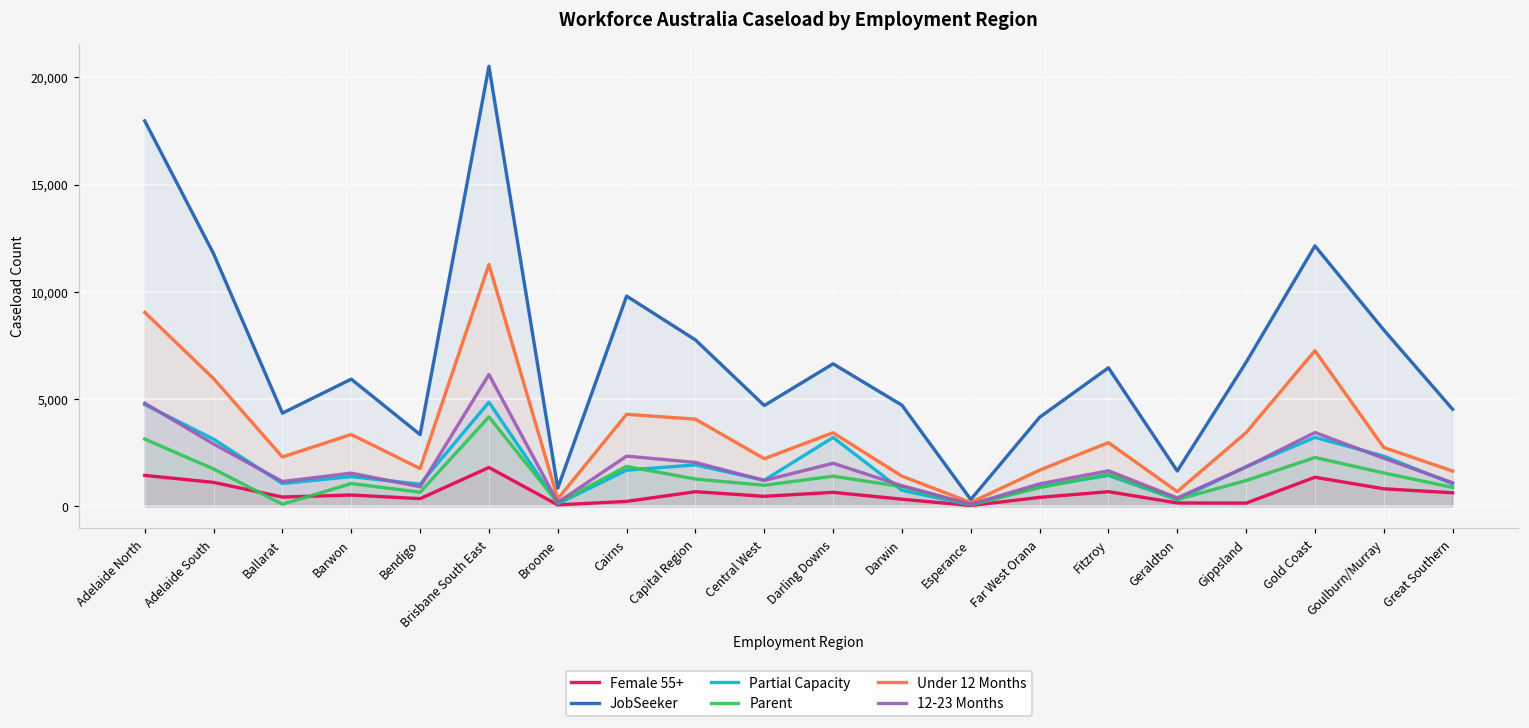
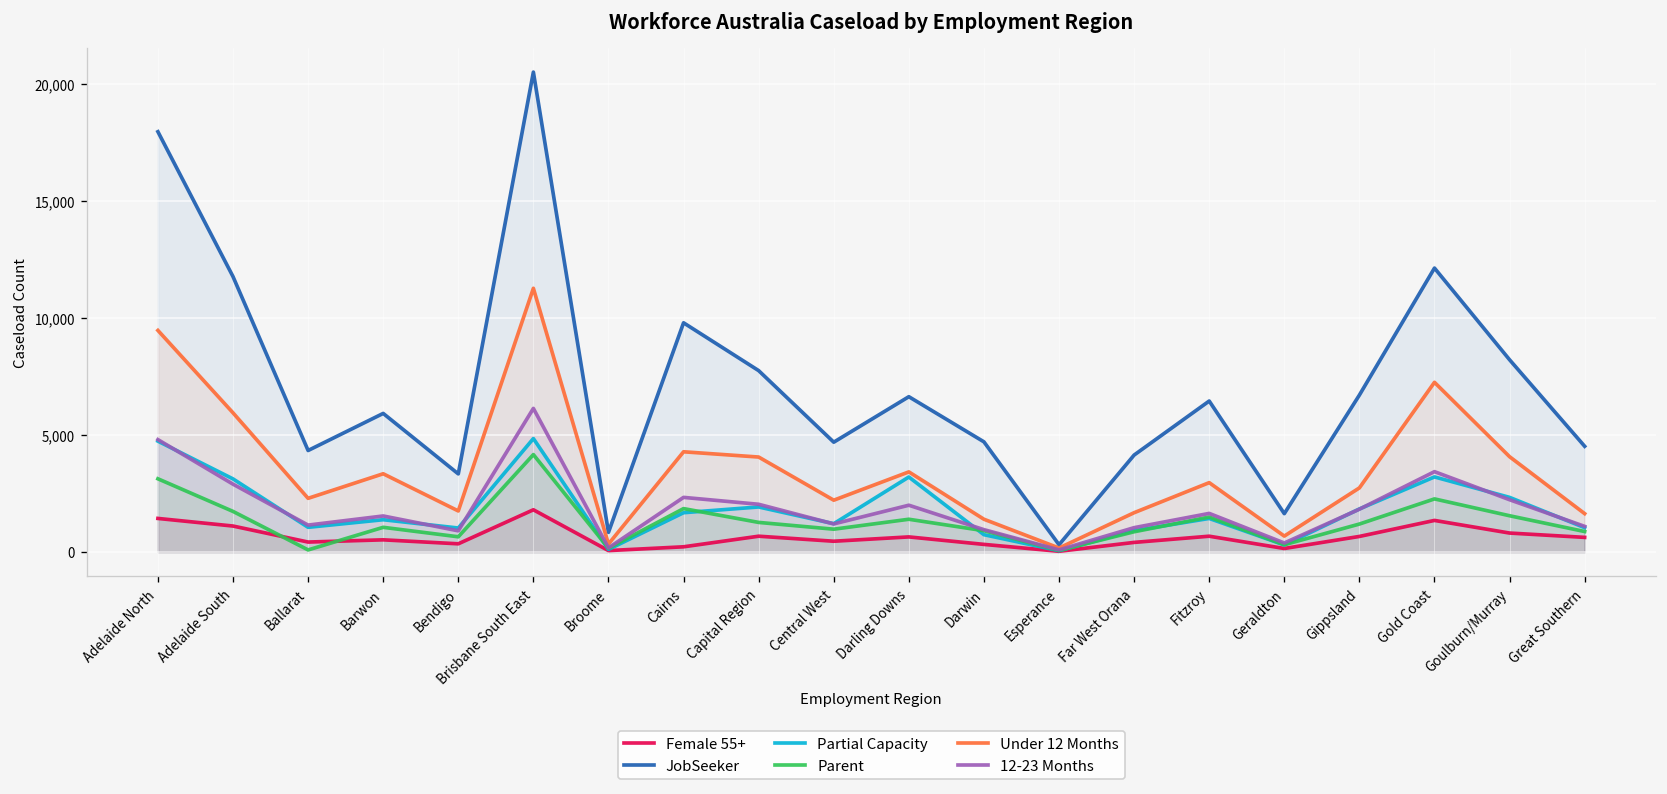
  {
    "Female 55+": {
      "Adelaide North": "1,400",
      "Adelaide South": "1,100",
      "Ballarat": "400",
      "Barwon": "500",
      "Bendigo": "400",
      "Brisbane South East": "1,800",
      "Cairns": "200",
      "Capital Region": "700",
      "Central West": "500",
      "Darling Downs": "600",
      "Darwin": "300",
      "Far West Orana": "400",
      "Fitzroy": "700",
      "Geraldton": "200",
-     "Gippsland": "100",
+     "Gippsland": "700",
      "Gold Coast": "1,400",
      "Goulburn/Murray": "800",
      "Great Southern": "600"
    },
    "JobSeeker": {
      "Adelaide North": "18,000",
      "Adelaide South": "11,800",
      "Ballarat": "4,300",
      "Barwon": "5,900",
      "Bendigo": "3,300",
      "Brisbane South East": "20,500",
      "Broome": "800",
      "Cairns": "9,800",
      "Capital Region": "7,800",
      "Central West": "4,700",
      "Darling Downs": "6,600",
      "Darwin": "4,700",
      "Esperance": "300",
      "Far West Orana": "4,100",
      "Fitzroy": "6,500",
      "Geraldton": "1,600",
      "Gippsland": "6,700",
      "Gold Coast": "12,100",
      "Goulburn/Murray": "8,200",
      "Great Southern": "4,500"
    },
    "Partial Capacity": {
      "Adelaide South": "3,100",
      "Barwon": "1,400",
      "Brisbane South East": "4,900",
      "Cairns": "1,700",
      "Darling Downs": "3,200",
      "Darwin": "700",
      "Gold Coast": "3,200"
    },
    "Parent": {
      "Adelaide North": "3,100",
      "Adelaide South": "1,700",
      "Ballarat": "100",
      "Barwon": "1,100",
      "Bendigo": "700",
      "Brisbane South East": "4,200",
      "Cairns": "1,900",
      "Capital Region": "1,300",
      "Central West": "1,000",
      "Darling Downs": "1,400",
      "Gippsland": "1,200",
      "Gold Coast": "2,300",
      "Goulburn/Murray": "1,600",
      "Great Southern": "900"
    },
    "Under 12 Months": {
-     "Adelaide North": "9,000",
+     "Adelaide North": "9,500",
      "Adelaide South": "6,000",
      "Ballarat": "2,300",
      "Barwon": "3,300",
      "Bendigo": "1,800",
      "Brisbane South East": "11,300",
      "Broome": "300",
      "Cairns": "4,300",
      "Capital Region": "4,100",
      "Central West": "2,200",
      "Darling Downs": "3,400",
      "Darwin": "1,400",
      "Far West Orana": "1,700",
      "Fitzroy": "3,000",
      "Geraldton": "700",
-     "Gippsland": "3,400",
+     "Gippsland": "2,700",
      "Gold Coast": "7,300",
-     "Goulburn/Murray": "2,700",
+     "Goulburn/Murray": "4,100",
      "Great Southern": "1,600"
    },
    "12-23 Months": {
      "Adelaide South": "2,900",
      "Barwon": "1,500",
      "Brisbane South East": "6,100",
      "Cairns": "2,300",
      "Darling Downs": "2,000",
      "Fitzroy": "1,700",
      "Gold Coast": "3,400"
    }
  }
